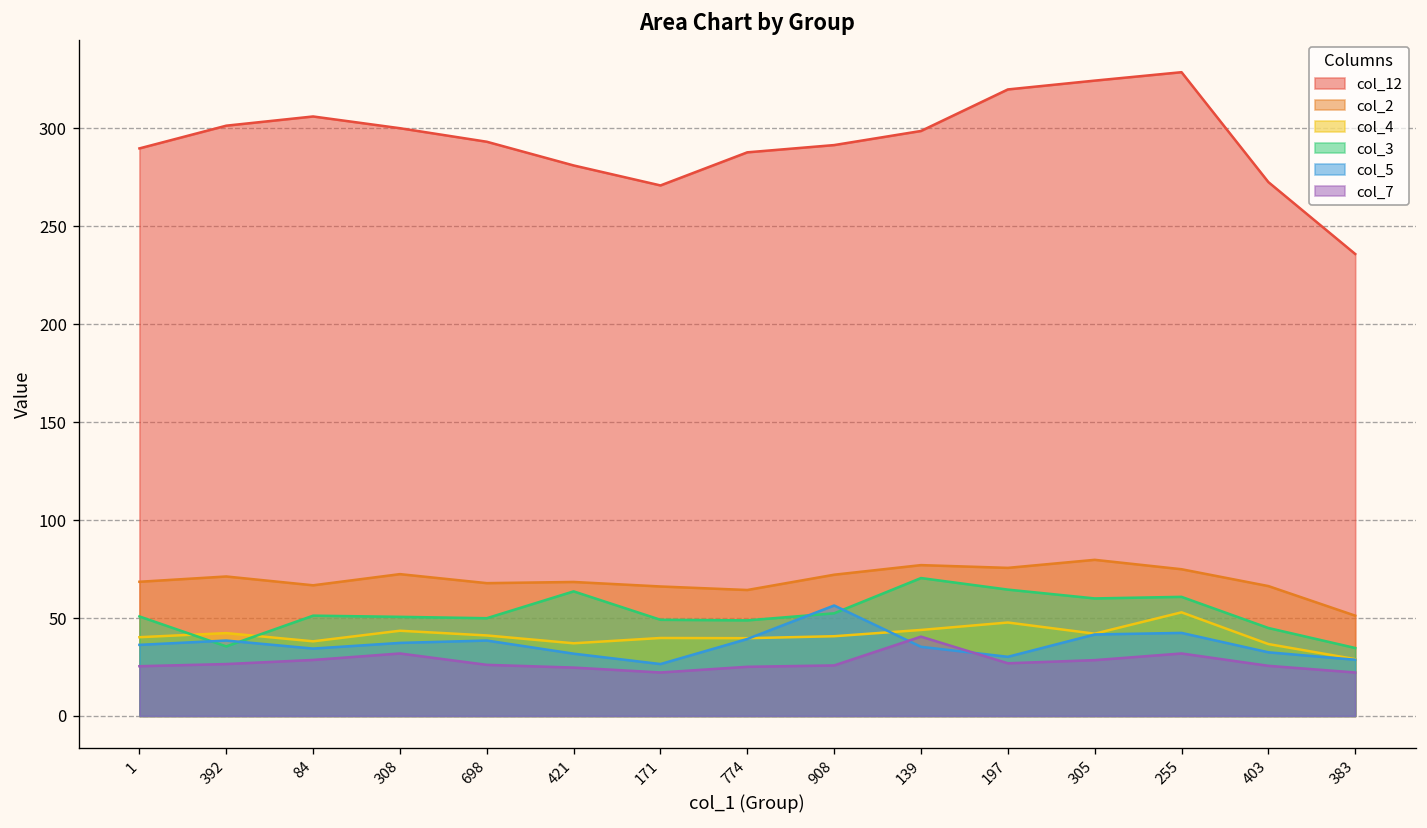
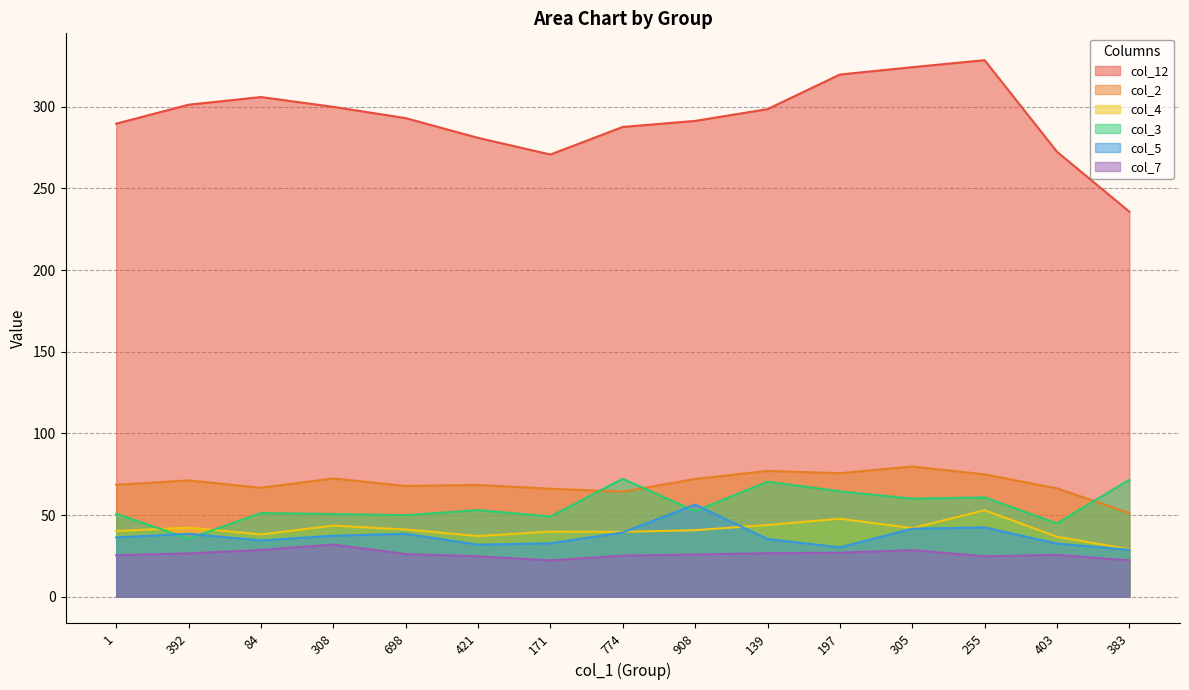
  {
    "col_3": {
      "1": 51,
      "392": 36,
      "84": 51,
      "308": 51,
      "698": 50,
-     "421": 64,
+     "421": 53,
      "171": 49,
-     "774": 49,
+     "774": 72,
      "908": 52,
      "139": 70,
      "197": 65,
      "305": 60,
      "255": 61,
      "403": 45,
-     "383": 35
+     "383": 72
    },
    "col_5": {
      "1": 36,
      "392": 39,
      "84": 34,
      "308": 37,
      "698": 39,
      "421": 32,
-     "171": 27,
+     "171": 33,
      "908": 56,
      "139": 35,
      "197": 30,
      "255": 42,
      "403": 33
    },
    "col_7": {
      "1": 25,
      "392": 27,
      "84": 29,
      "308": 32,
      "698": 26,
      "421": 25,
      "171": 22,
      "774": 25,
      "908": 26,
-     "139": 41,
+     "139": 27,
      "197": 27,
      "305": 29,
-     "255": 32,
+     "255": 25,
      "403": 26,
      "383": 22
    }
  }
